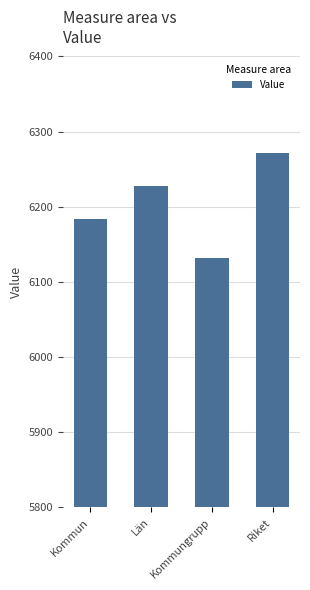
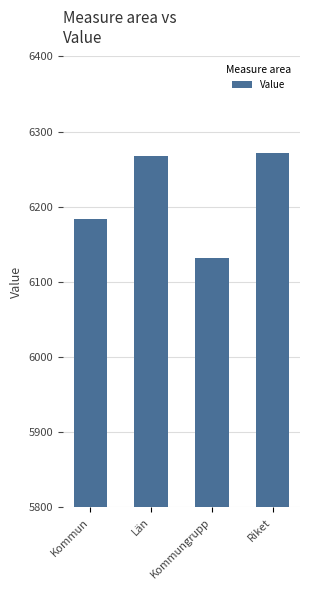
  {
    "Kommun": 6180,
-   "Län": 6230,
+   "Län": 6270,
    "Kommungrupp": 6130,
    "Riket": 6270
  }
